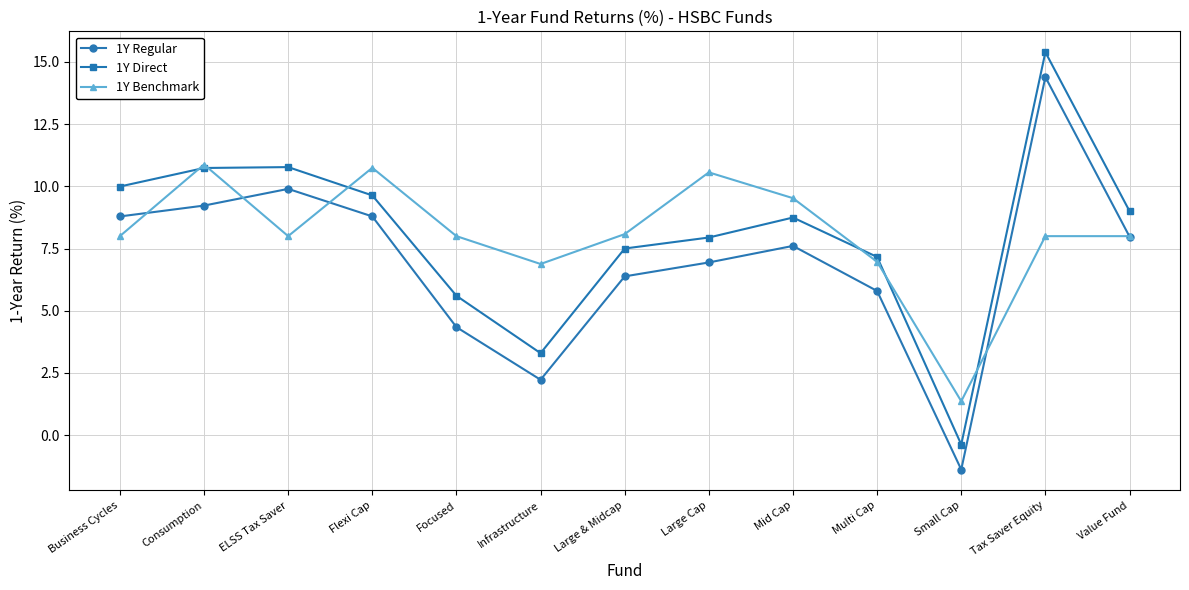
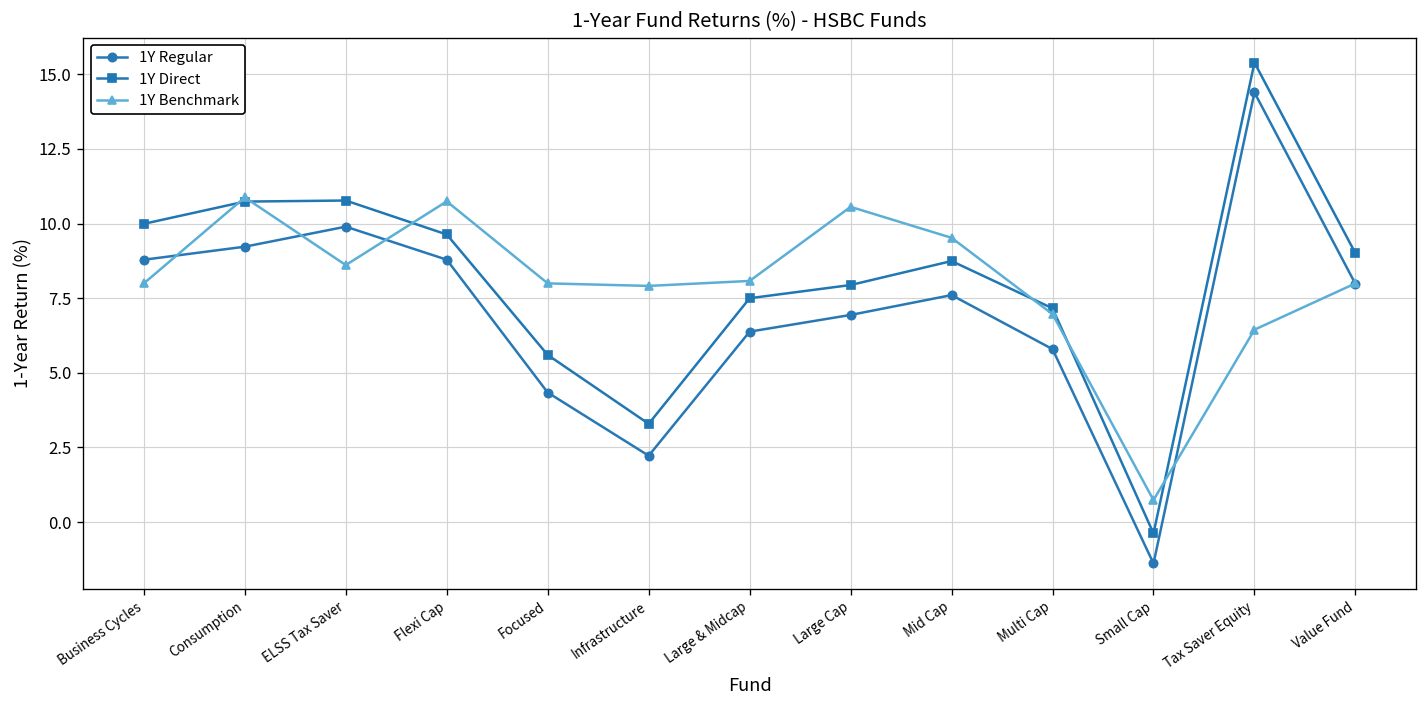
  {
    "1Y Benchmark": {
      "Business Cycles": 8.0,
      "Consumption": 10.9,
-     "ELSS Tax Saver": 8.0,
+     "ELSS Tax Saver": 8.6,
      "Flexi Cap": 10.7,
      "Focused": 8.0,
-     "Infrastructure": 6.9,
+     "Infrastructure": 7.9,
      "Large & Midcap": 8.1,
      "Large Cap": 10.6,
      "Mid Cap": 9.5,
      "Multi Cap": 7.0,
-     "Small Cap": 1.4,
-     "Tax Saver Equity": 8.0
+     "Small Cap": 0.7,
+     "Tax Saver Equity": 6.4
    }
  }
